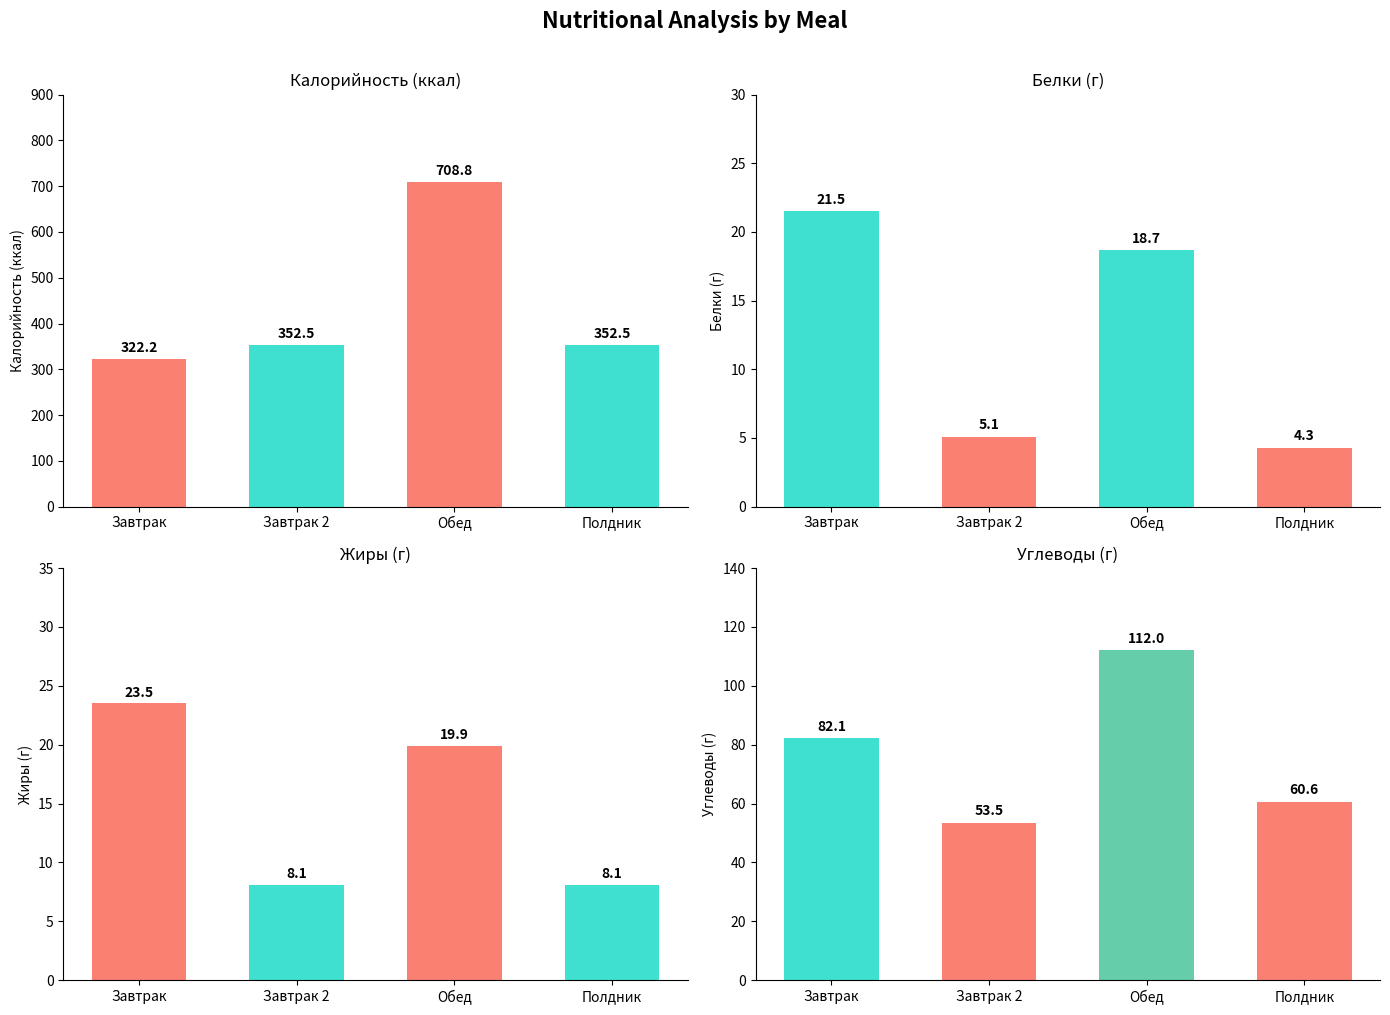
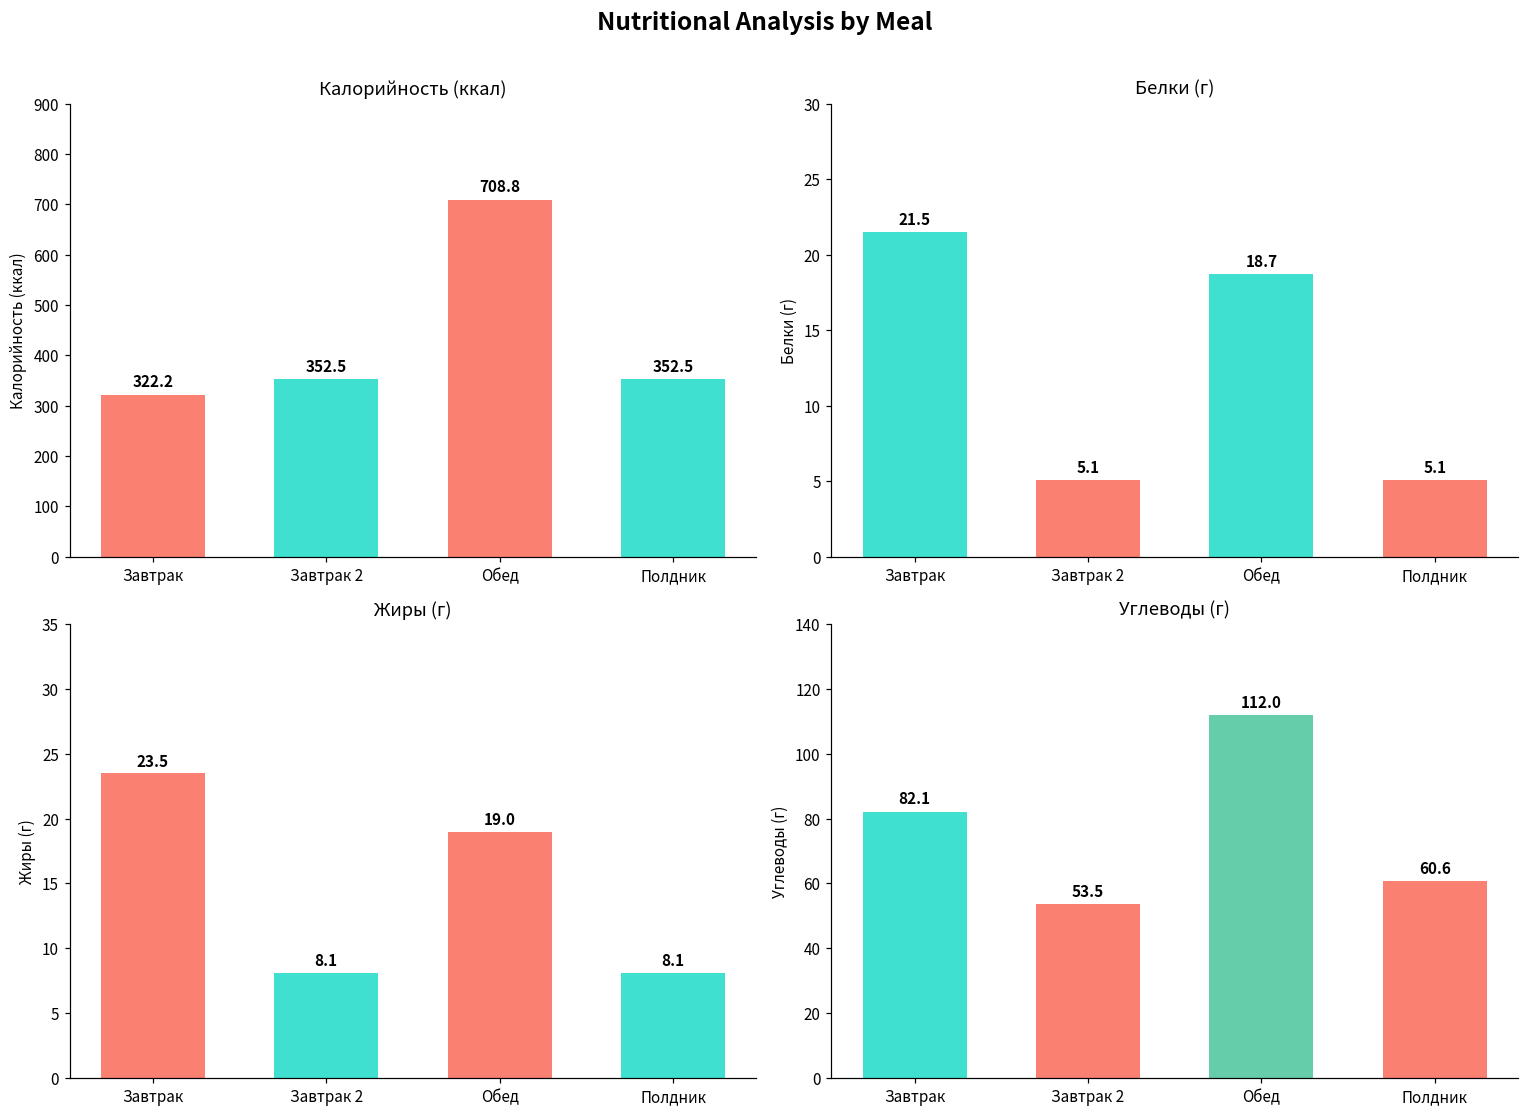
  {
    "Калорийность (ккал)": {
      "Завтрак": 322.2,
      "Завтрак 2": 352.5,
      "Обед": 708.8,
      "Полдник": 352.5
    },
    "Белки (г)": {
      "Завтрак": 21.5,
      "Завтрак 2": 5.1,
      "Обед": 18.7,
-     "Полдник": 4.3
+     "Полдник": 5.1
    },
    "Жиры (г)": {
      "Завтрак": 23.5,
      "Завтрак 2": 8.1,
-     "Обед": 19.9,
+     "Обед": 19.0,
      "Полдник": 8.1
    },
    "Углеводы (г)": {
      "Завтрак": 82.1,
      "Завтрак 2": 53.5,
      "Обед": 112.0,
      "Полдник": 60.6
    }
  }
